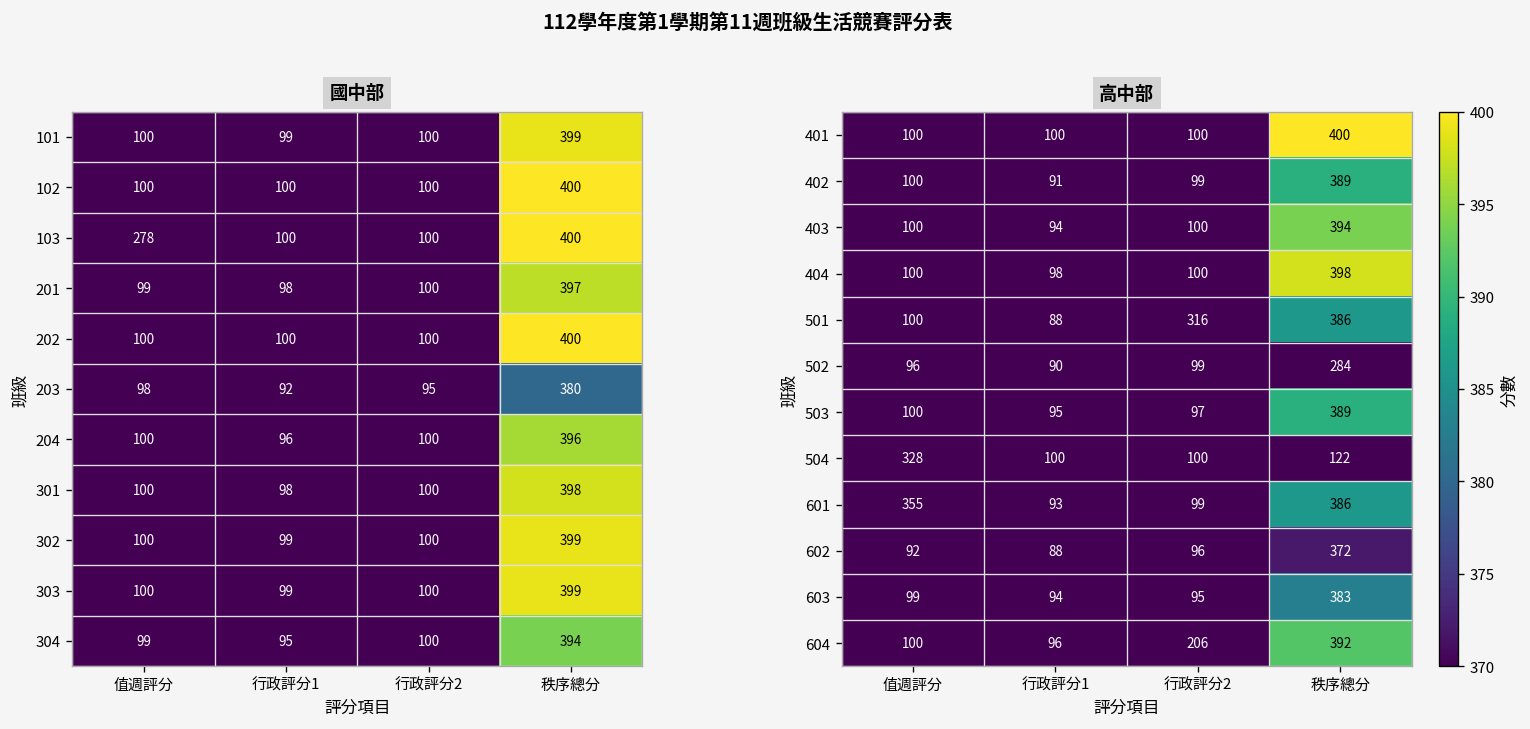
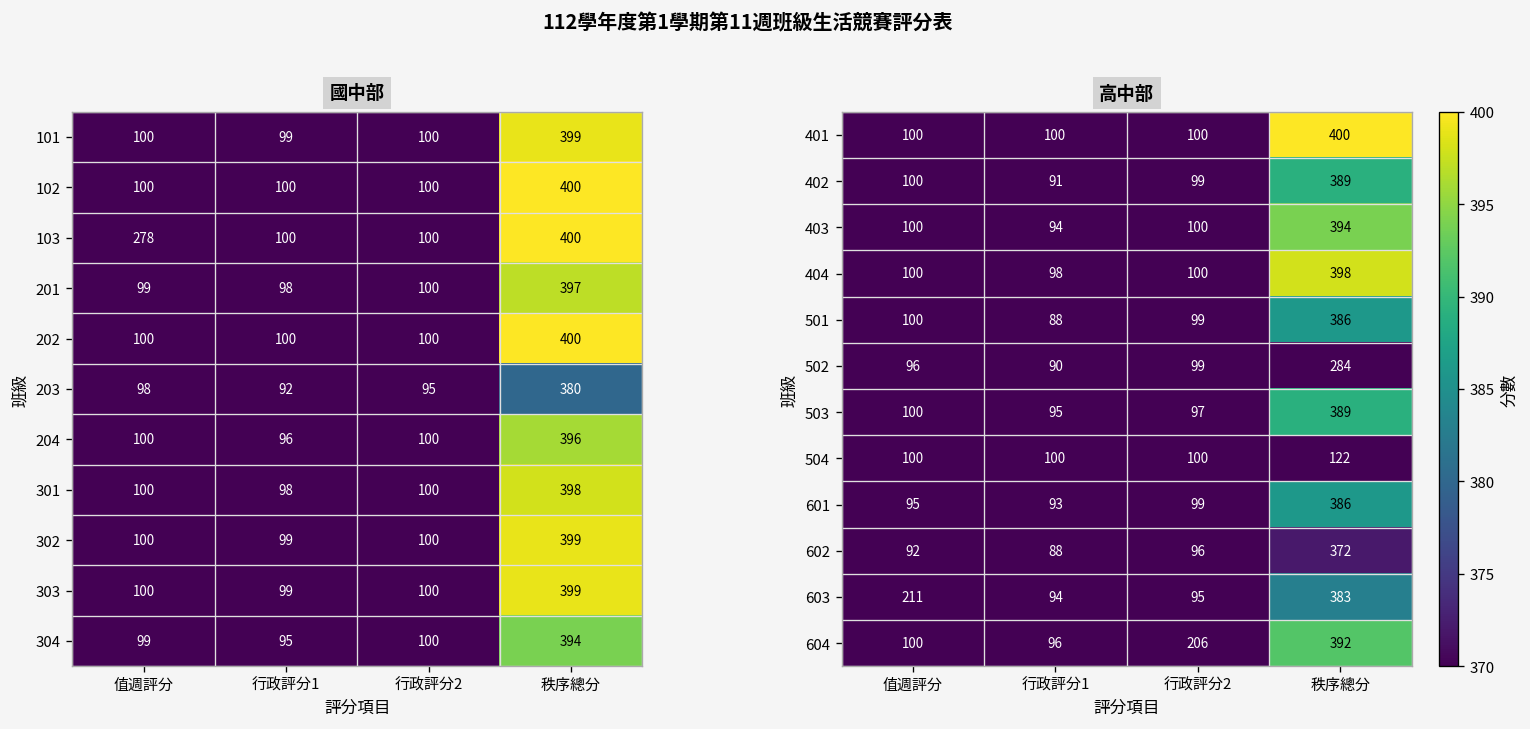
  {
    "國中部": {
      "101": {
        "值週評分": 100,
        "行政評分1": 99,
        "行政評分2": 100,
        "秩序總分": 399
      },
      "102": {
        "值週評分": 100,
        "行政評分1": 100,
        "行政評分2": 100,
        "秩序總分": 400
      },
      "103": {
        "值週評分": 278,
        "行政評分1": 100,
        "行政評分2": 100,
        "秩序總分": 400
      },
      "201": {
        "值週評分": 99,
        "行政評分1": 98,
        "行政評分2": 100,
        "秩序總分": 397
      },
      "202": {
        "值週評分": 100,
        "行政評分1": 100,
        "行政評分2": 100,
        "秩序總分": 400
      },
      "203": {
        "值週評分": 98,
        "行政評分1": 92,
        "行政評分2": 95,
        "秩序總分": 380
      },
      "204": {
        "值週評分": 100,
        "行政評分1": 96,
        "行政評分2": 100,
        "秩序總分": 396
      },
      "301": {
        "值週評分": 100,
        "行政評分1": 98,
        "行政評分2": 100,
        "秩序總分": 398
      },
      "302": {
        "值週評分": 100,
        "行政評分1": 99,
        "行政評分2": 100,
        "秩序總分": 399
      },
      "303": {
        "值週評分": 100,
        "行政評分1": 99,
        "行政評分2": 100,
        "秩序總分": 399
      },
      "304": {
        "值週評分": 99,
        "行政評分1": 95,
        "行政評分2": 100,
        "秩序總分": 394
      }
    },
    "高中部": {
      "401": {
        "值週評分": 100,
        "行政評分1": 100,
        "行政評分2": 100,
        "秩序總分": 400
      },
      "402": {
        "值週評分": 100,
        "行政評分1": 91,
        "行政評分2": 99,
        "秩序總分": 389
      },
      "403": {
        "值週評分": 100,
        "行政評分1": 94,
        "行政評分2": 100,
        "秩序總分": 394
      },
      "404": {
        "值週評分": 100,
        "行政評分1": 98,
        "行政評分2": 100,
        "秩序總分": 398
      },
      "501": {
        "值週評分": 100,
        "行政評分1": 88,
-       "行政評分2": 316,
+       "行政評分2": 99,
        "秩序總分": 386
      },
      "502": {
        "值週評分": 96,
        "行政評分1": 90,
        "行政評分2": 99,
        "秩序總分": 284
      },
      "503": {
        "值週評分": 100,
        "行政評分1": 95,
        "行政評分2": 97,
        "秩序總分": 389
      },
      "504": {
-       "值週評分": 328,
+       "值週評分": 100,
        "行政評分1": 100,
        "行政評分2": 100,
        "秩序總分": 122
      },
      "601": {
-       "值週評分": 355,
+       "值週評分": 95,
        "行政評分1": 93,
        "行政評分2": 99,
        "秩序總分": 386
      },
      "602": {
        "值週評分": 92,
        "行政評分1": 88,
        "行政評分2": 96,
        "秩序總分": 372
      },
      "603": {
-       "值週評分": 99,
+       "值週評分": 211,
        "行政評分1": 94,
        "行政評分2": 95,
        "秩序總分": 383
      },
      "604": {
        "值週評分": 100,
        "行政評分1": 96,
        "行政評分2": 206,
        "秩序總分": 392
      }
    }
  }
